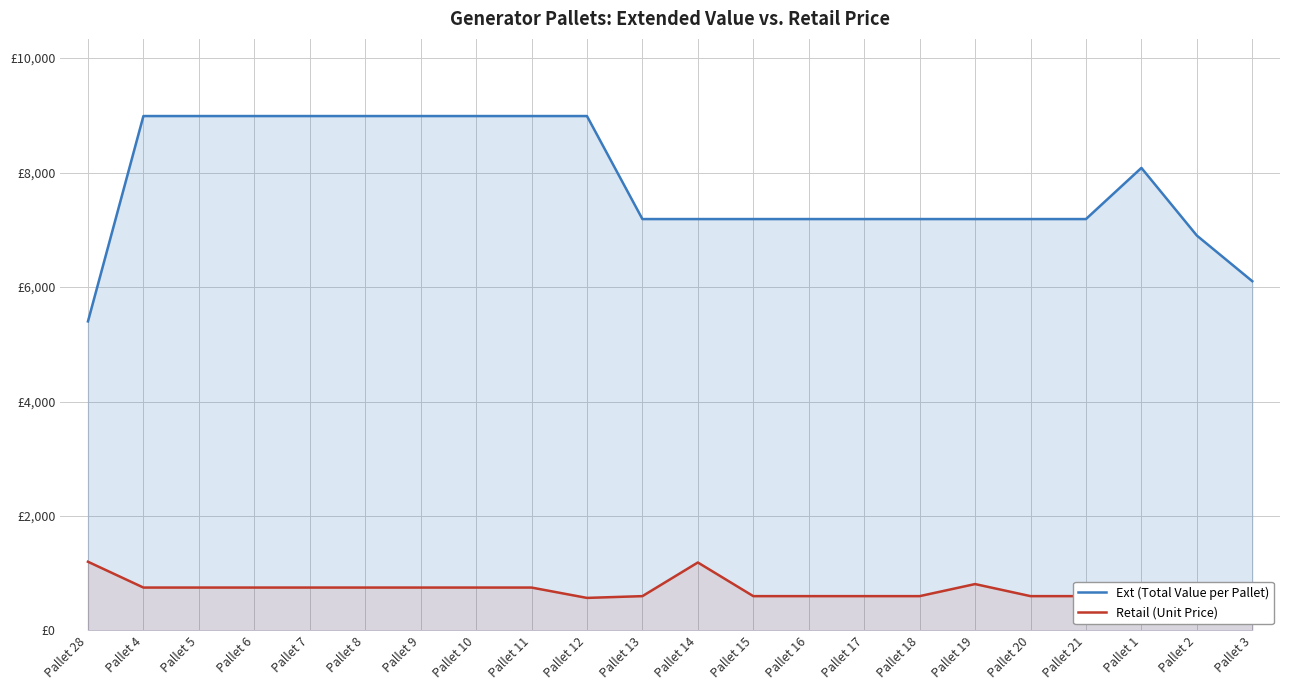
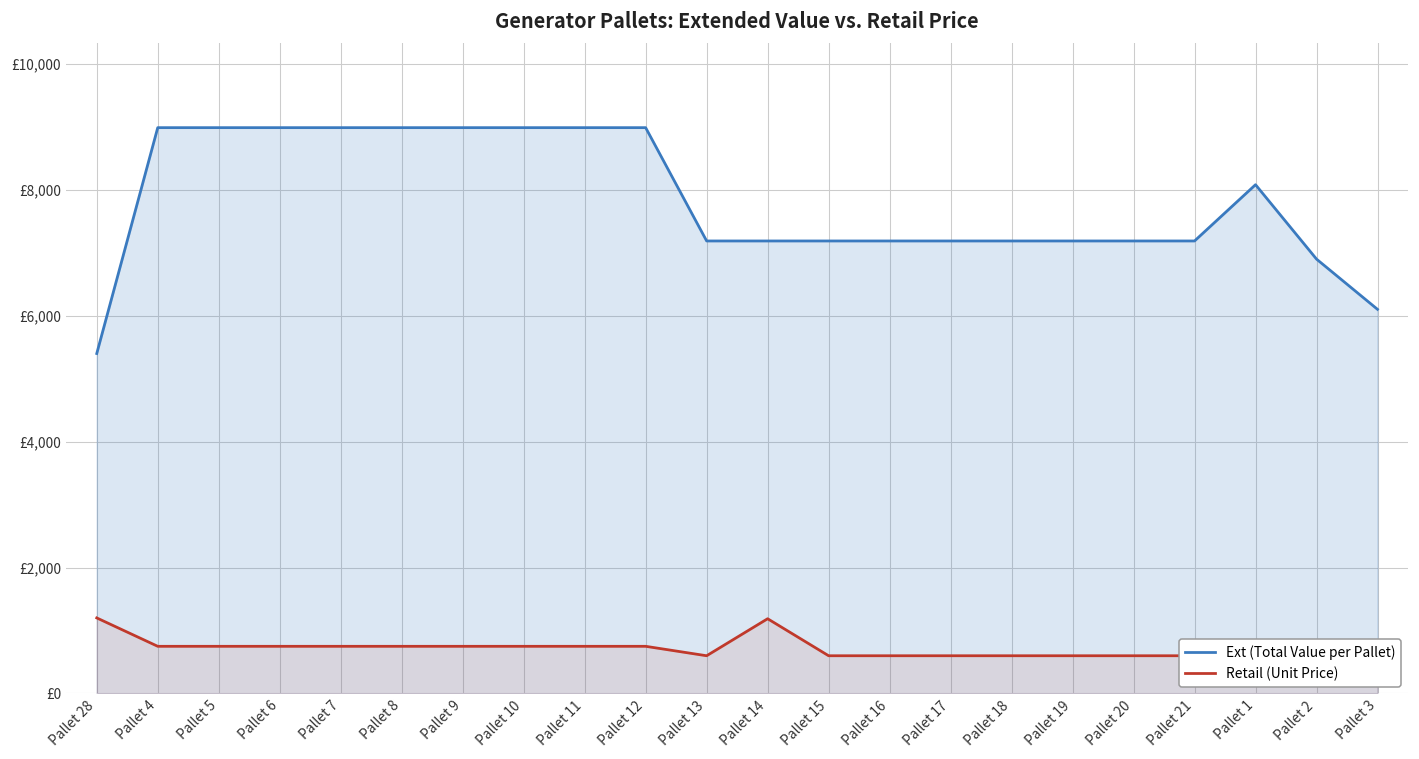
  {
    "Ext (Total Value per Pallet)": {
      "Pallet 28": "£5,400",
      "Pallet 4": "£9,000",
      "Pallet 5": "£9,000",
      "Pallet 6": "£9,000",
      "Pallet 7": "£9,000",
      "Pallet 8": "£9,000",
      "Pallet 9": "£9,000",
      "Pallet 10": "£9,000",
      "Pallet 11": "£9,000",
      "Pallet 12": "£9,000",
      "Pallet 13": "£7,200",
      "Pallet 14": "£7,200",
      "Pallet 15": "£7,200",
      "Pallet 16": "£7,200",
      "Pallet 17": "£7,200",
      "Pallet 18": "£7,200",
      "Pallet 19": "£7,200",
      "Pallet 20": "£7,200",
      "Pallet 21": "£7,200",
      "Pallet 1": "£8,100",
      "Pallet 2": "£6,900",
      "Pallet 3": "£6,100"
    },
    "Retail (Unit Price)": {
      "Pallet 28": "£1,200",
      "Pallet 4": "£700",
      "Pallet 5": "£700",
      "Pallet 6": "£700",
      "Pallet 7": "£700",
      "Pallet 8": "£700",
      "Pallet 9": "£700",
      "Pallet 10": "£700",
      "Pallet 11": "£700",
-     "Pallet 12": "£600",
+     "Pallet 12": "£700",
      "Pallet 13": "£600",
      "Pallet 14": "£1,200",
      "Pallet 15": "£600",
      "Pallet 16": "£600",
      "Pallet 17": "£600",
      "Pallet 18": "£600",
-     "Pallet 19": "£800",
+     "Pallet 19": "£600",
      "Pallet 20": "£600"
    }
  }
